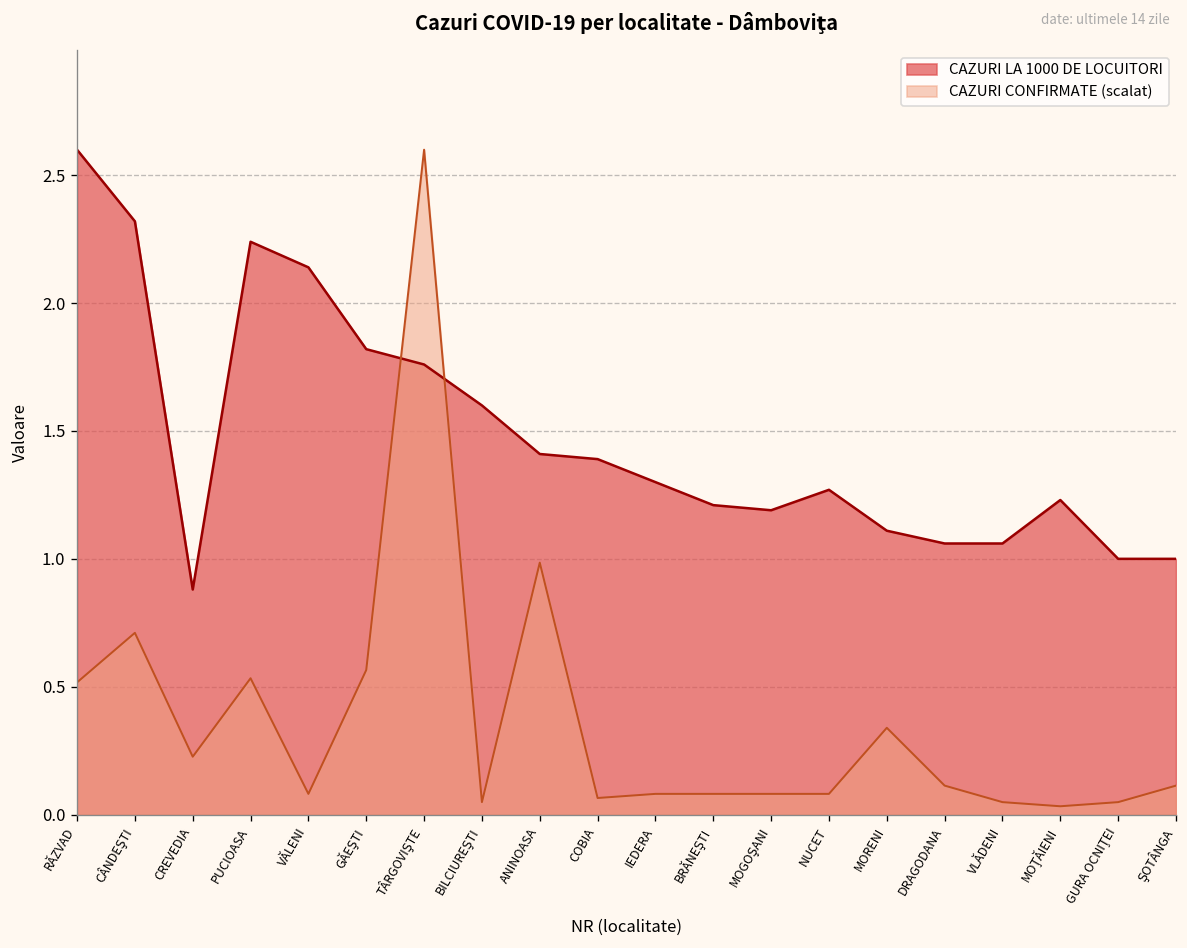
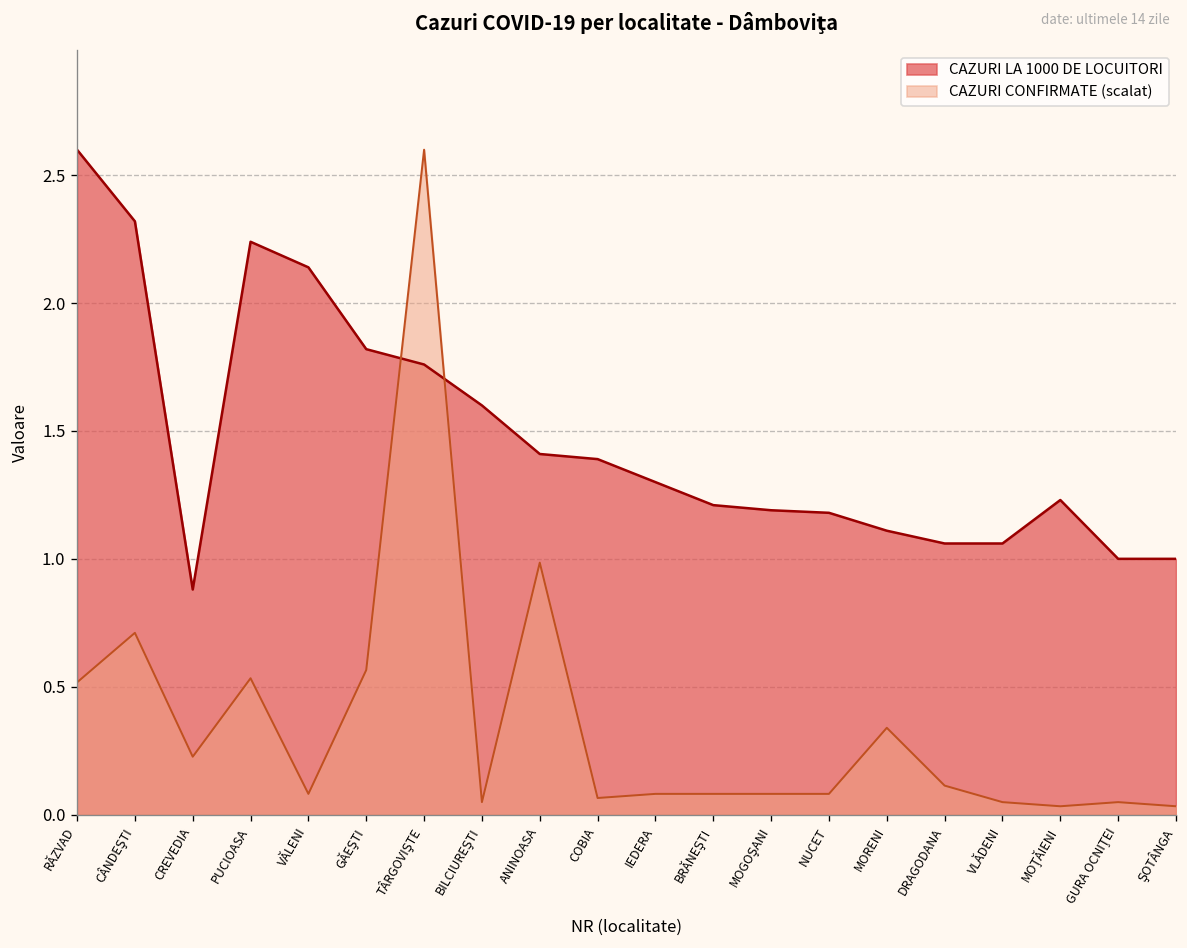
  {
    "CAZURI LA 1000 DE LOCUITORI": {
      "RĂZVAD": 2.60,
      "CÂNDEŞTI": 2.32,
      "CREVEDIA": 0.88,
      "PUCIOASA": 2.24,
      "VĂLENI": 2.14,
      "GĂEŞTI": 1.82,
      "TÂRGOVIŞTE": 1.76,
      "BILCIUREŞTI": 1.60,
      "ANINOASA": 1.41,
      "COBIA": 1.39,
      "IEDERA": 1.30,
      "BRĂNEŞTI": 1.21,
      "MOGOŞANI": 1.19,
-     "NUCET": 1.27,
+     "NUCET": 1.18,
      "MORENI": 1.11,
      "DRAGODANA": 1.06,
      "VLĂDENI": 1.06,
      "MOŢĂIENI": 1.23,
      "GURA OCNIŢEI": 1.00,
      "ŞOTÂNGA": 1.00
    },
    "CAZURI CONFIRMATE (scalat)": {
      "RĂZVAD": 0.52,
      "CÂNDEŞTI": 0.71,
      "CREVEDIA": 0.23,
      "PUCIOASA": 0.53,
      "VĂLENI": 0.08,
      "GĂEŞTI": 0.57,
      "TÂRGOVIŞTE": 2.60,
      "BILCIUREŞTI": 0.05,
      "ANINOASA": 0.99,
      "COBIA": 0.06,
      "IEDERA": 0.08,
      "BRĂNEŞTI": 0.08,
      "MOGOŞANI": 0.08,
      "NUCET": 0.08,
      "MORENI": 0.34,
      "DRAGODANA": 0.11,
      "VLĂDENI": 0.05,
      "MOŢĂIENI": 0.03,
      "GURA OCNIŢEI": 0.05,
-     "ŞOTÂNGA": 0.11
+     "ŞOTÂNGA": 0.03
    }
  }
